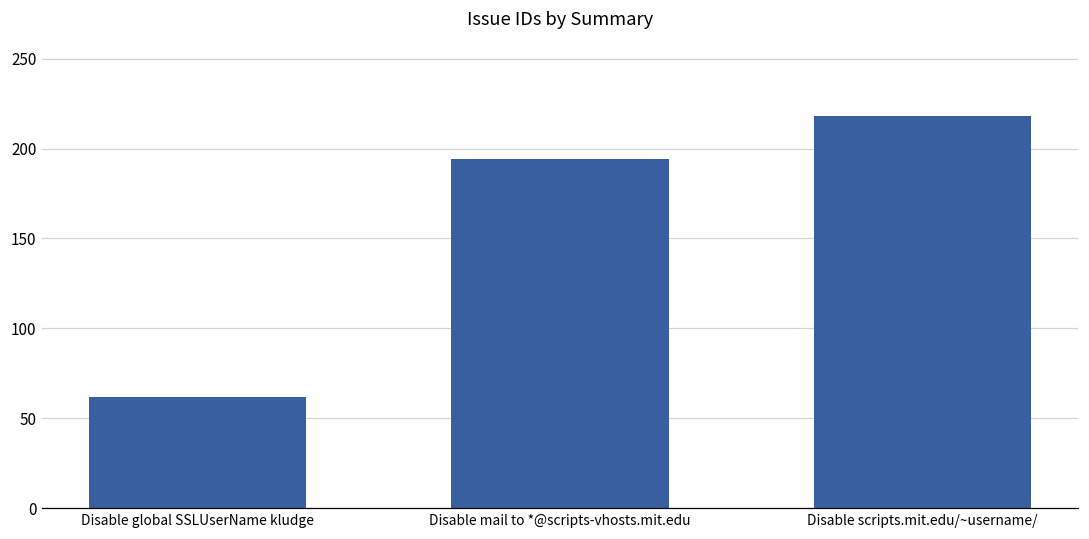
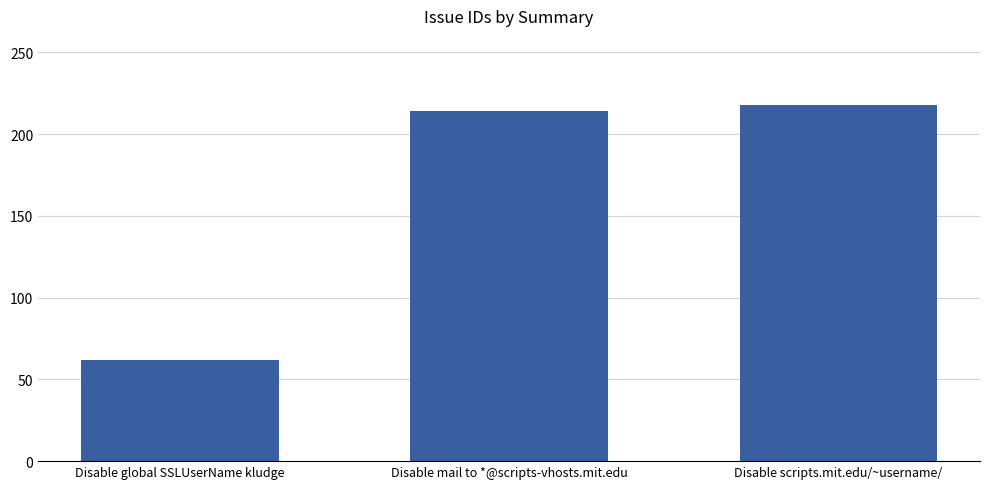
  {
    "Disable global SSLUserName kludge": 62,
-   "Disable mail to *@scripts-vhosts.mit.edu": 194,
+   "Disable mail to *@scripts-vhosts.mit.edu": 214,
    "Disable scripts.mit.edu/~username/": 218
  }
